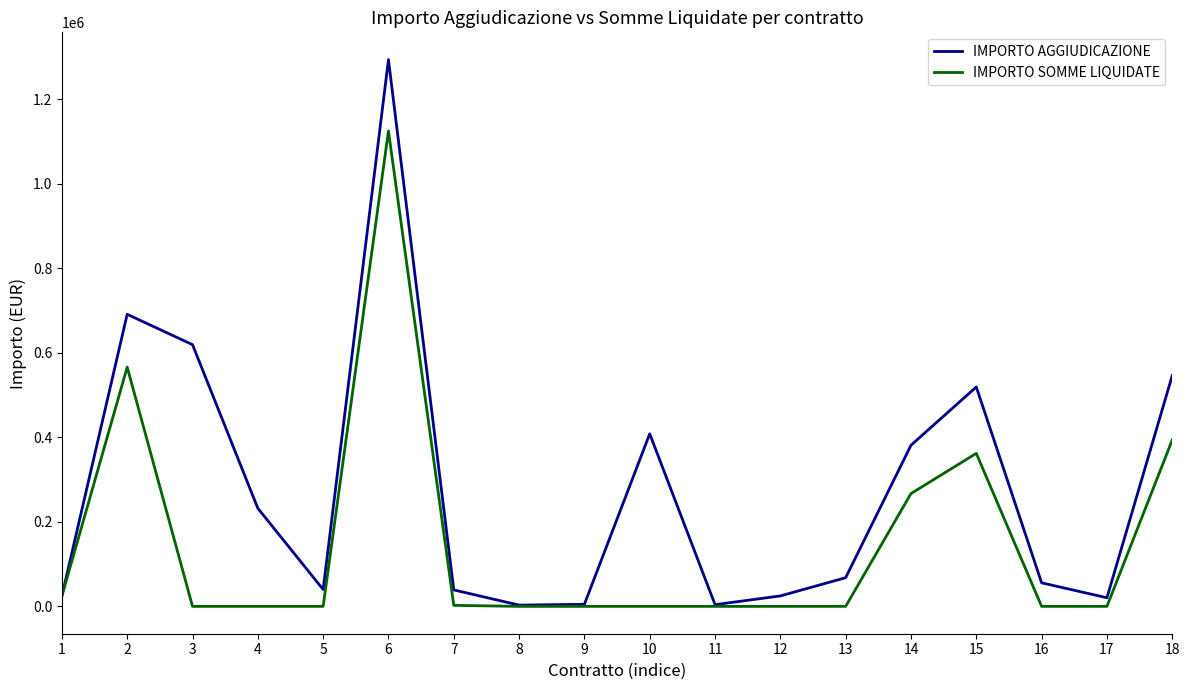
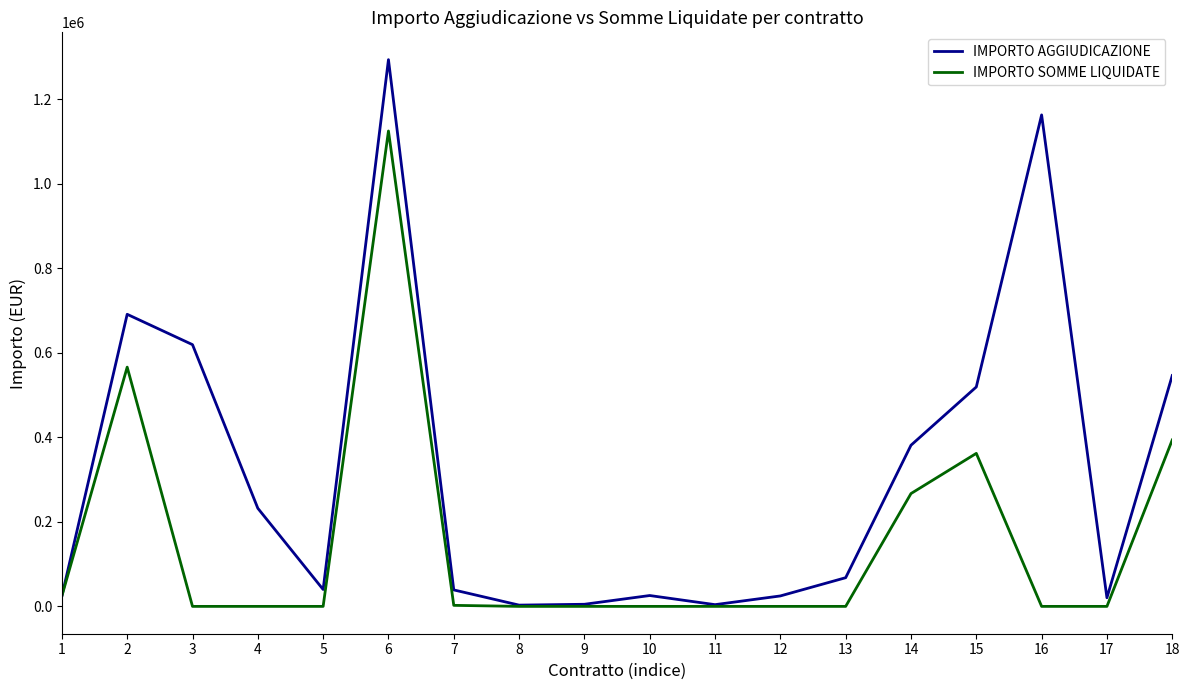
  {
    "IMPORTO AGGIUDICAZIONE": {
      "2": 690000,
      "3": 620000,
      "4": 230000,
      "5": 40000,
      "6": 1290000,
      "7": 40000,
-     "10": 410000,
+     "10": 30000,
      "12": 20000,
      "13": 70000,
      "14": 380000,
      "15": 520000,
-     "16": 60000,
+     "16": 1160000,
      "17": 20000,
      "18": 550000
    },
    "IMPORTO SOMME LIQUIDATE": {
      "2": 570000,
      "3": 0,
      "4": 0,
      "5": 0,
      "6": 1130000,
      "7": 0,
      "10": 0,
      "12": 0,
      "13": 0,
      "14": 270000,
      "15": 360000,
      "16": 0,
      "17": 0,
      "18": 390000
    }
  }
